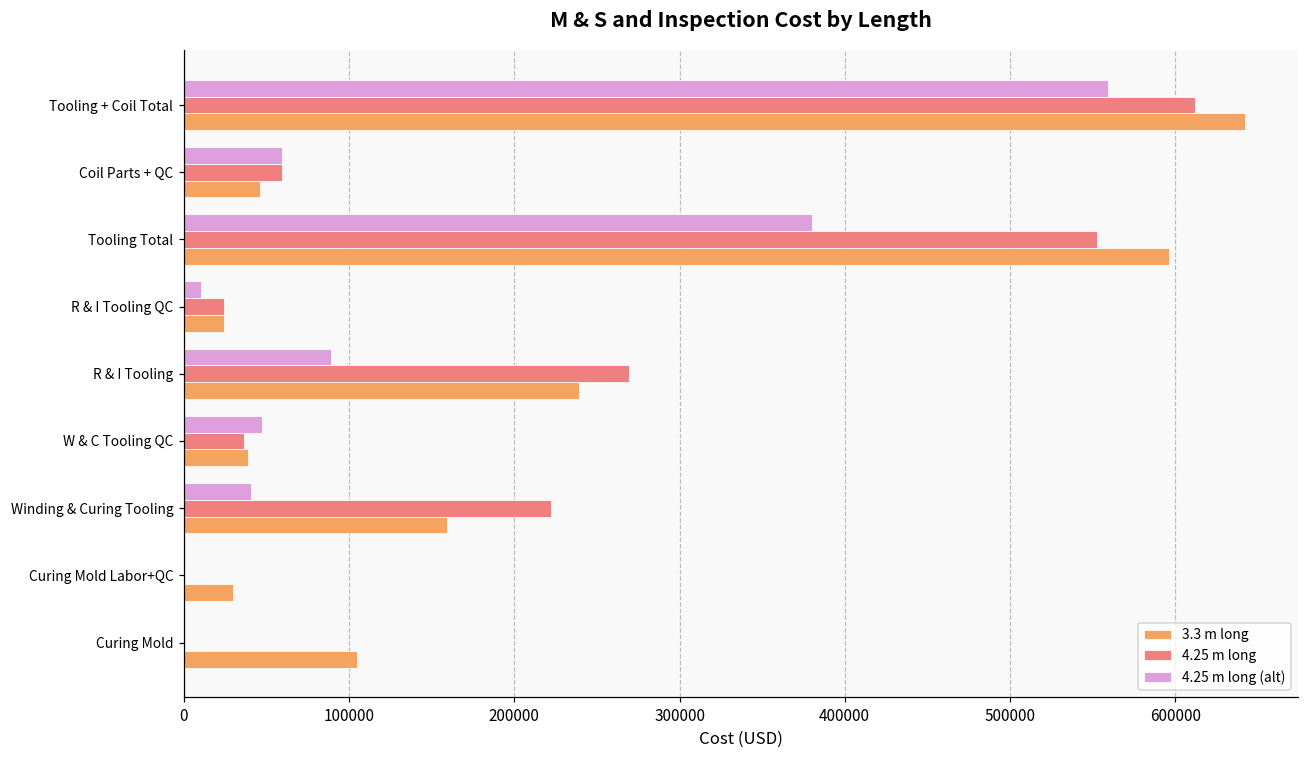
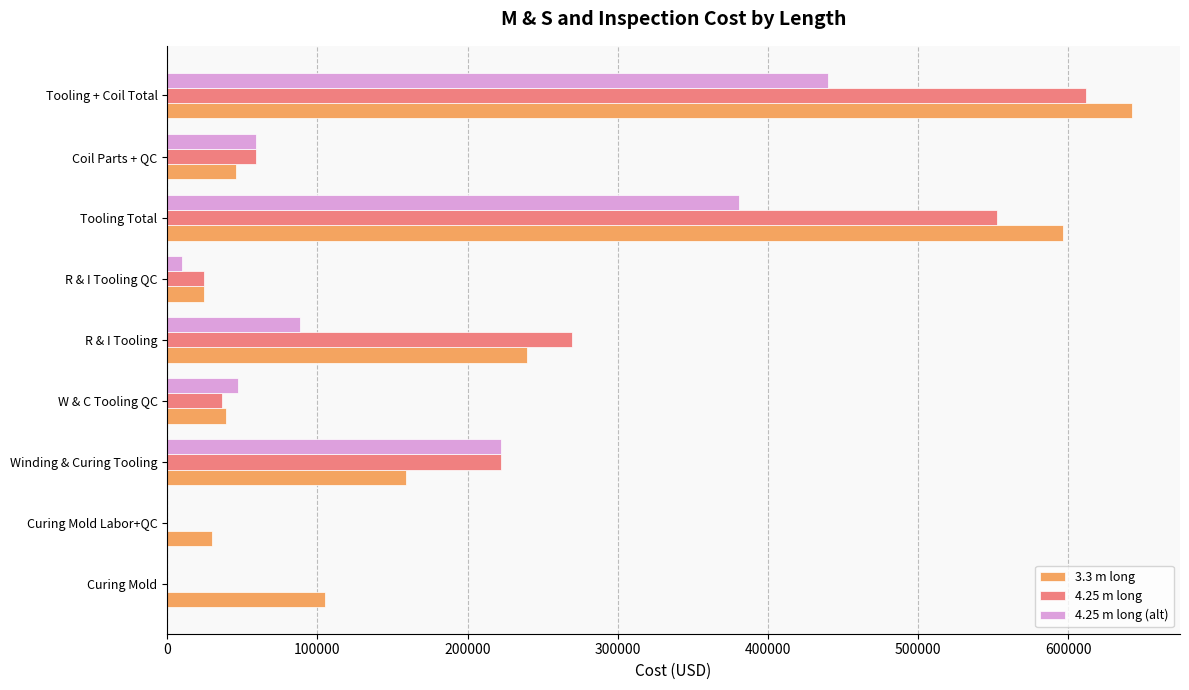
  {
    "4.25 m long (alt)": {
-     "Tooling + Coil Total": 559000,
+     "Tooling + Coil Total": 440000,
      "Coil Parts + QC": 59000,
      "Tooling Total": 380000,
      "R & I Tooling QC": 10000,
      "R & I Tooling": 89000,
      "W & C Tooling QC": 47000,
-     "Winding & Curing Tooling": 41000,
+     "Winding & Curing Tooling": 222000,
      "Curing Mold Labor+QC": 0,
      "Curing Mold": 0
    }
  }
